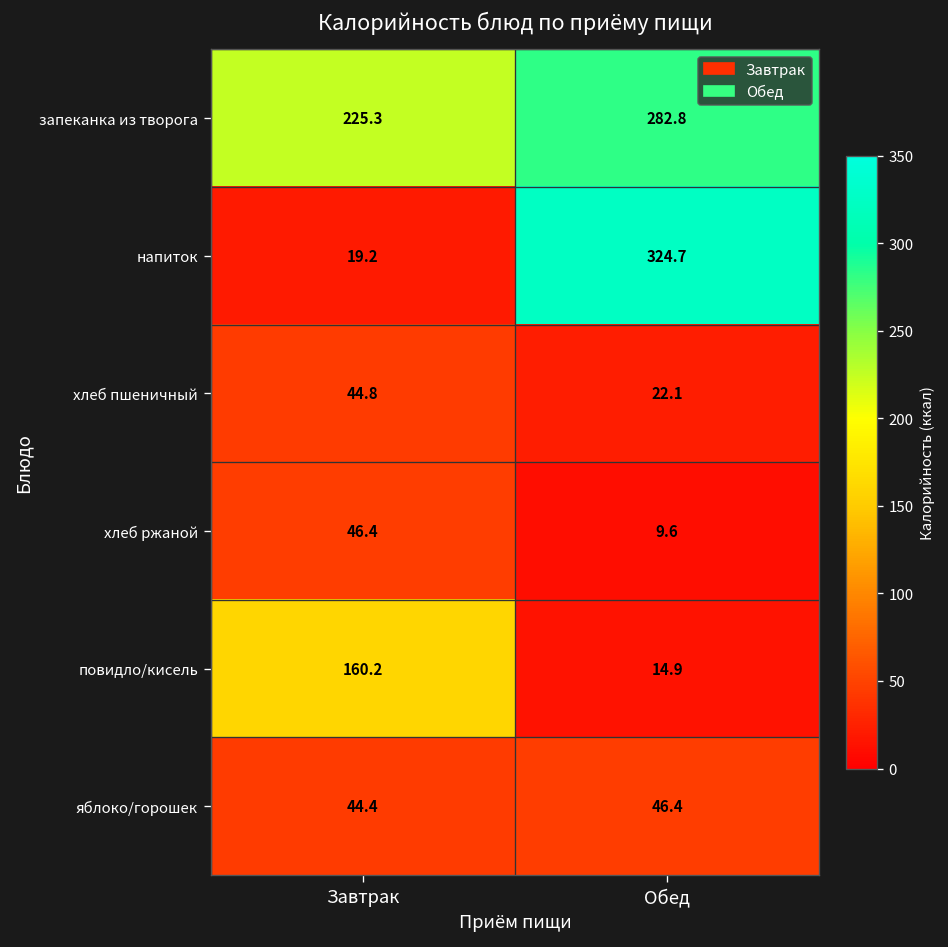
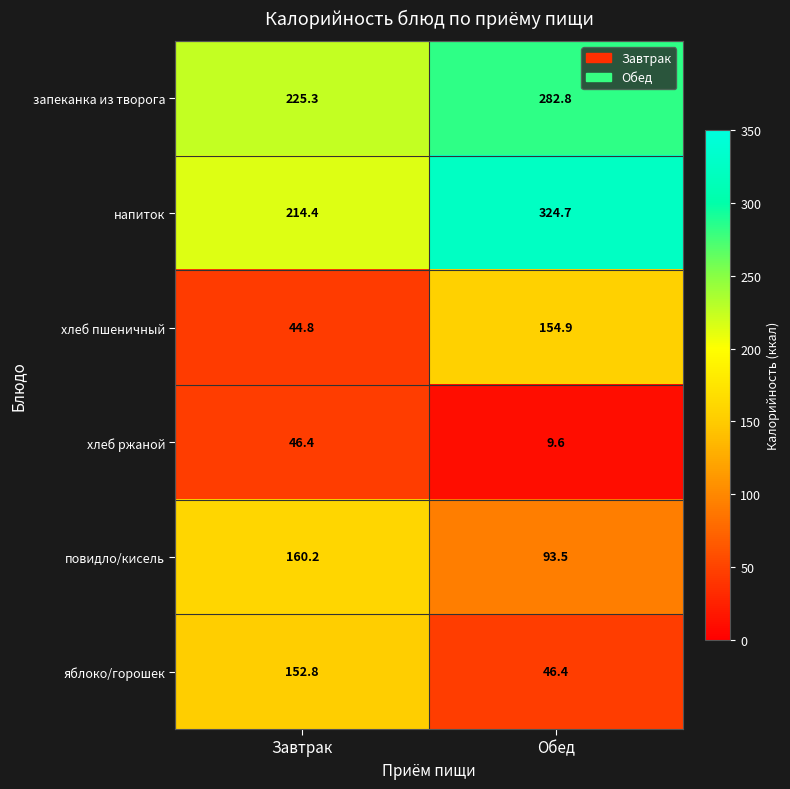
  {
    "запеканка из творога": {
      "Завтрак": 225.3,
      "Обед": 282.8
    },
    "напиток": {
-     "Завтрак": 19.2,
+     "Завтрак": 214.4,
      "Обед": 324.7
    },
    "хлеб пшеничный": {
      "Завтрак": 44.8,
-     "Обед": 22.1
+     "Обед": 154.9
    },
    "хлеб ржаной": {
      "Завтрак": 46.4,
      "Обед": 9.6
    },
    "повидло/кисель": {
      "Завтрак": 160.2,
-     "Обед": 14.9
+     "Обед": 93.5
    },
    "яблоко/горошек": {
-     "Завтрак": 44.4,
+     "Завтрак": 152.8,
      "Обед": 46.4
    }
  }
